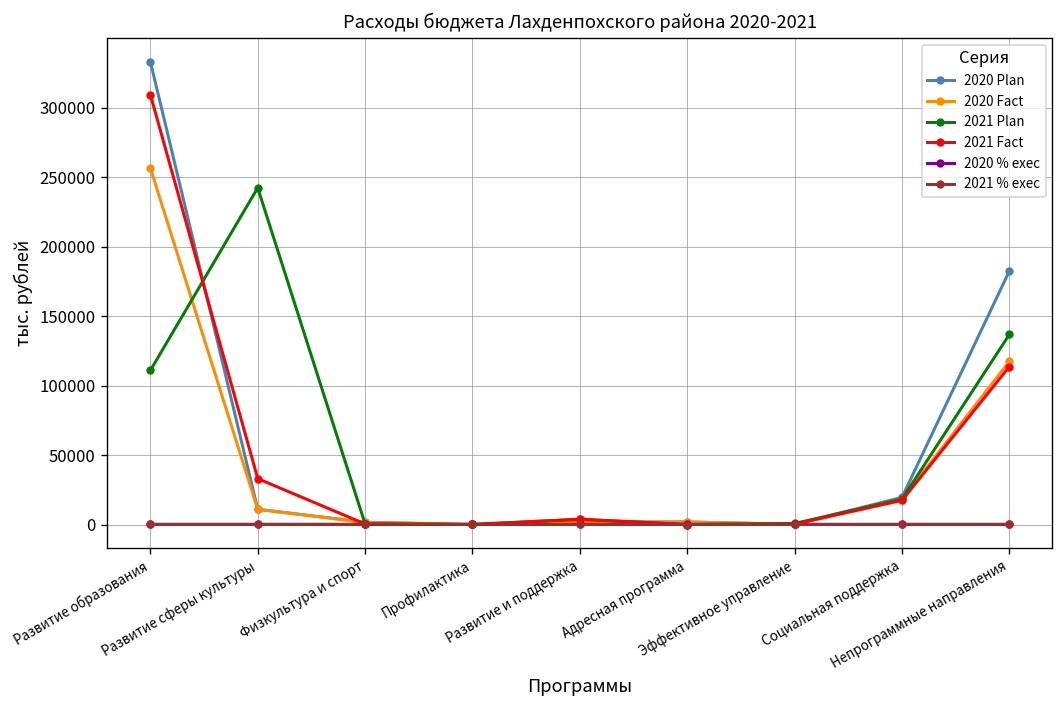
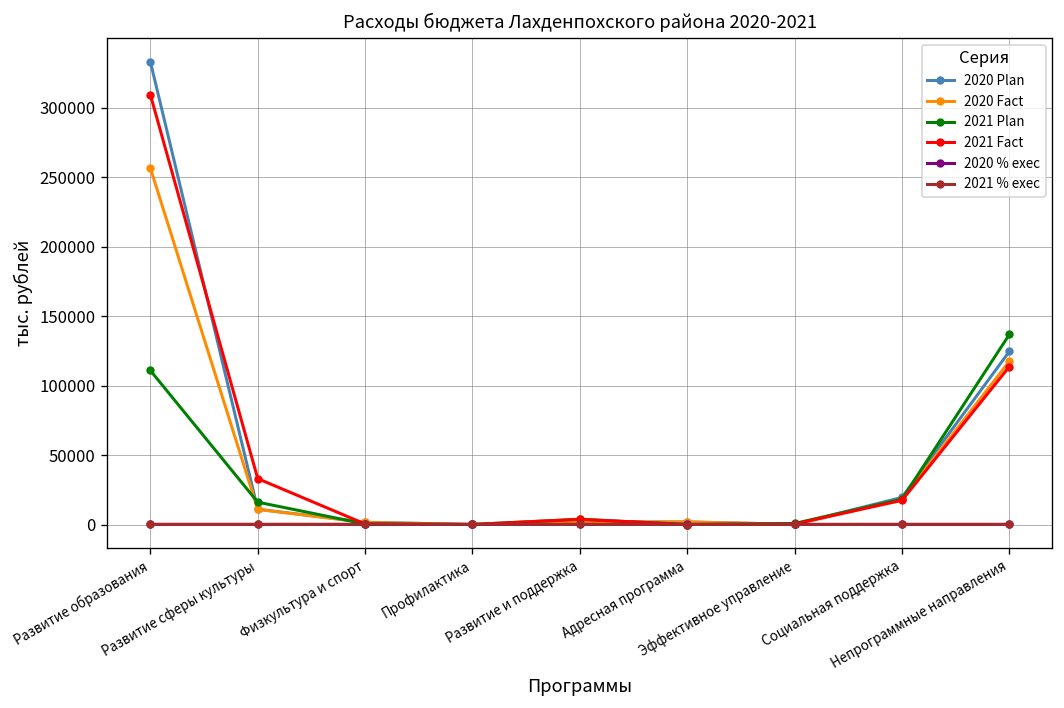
  {
    "2020 Plan": {
      "Развитие образования": 333000,
-     "Непрограммные направления": 183000
+     "Непрограммные направления": 125000
    },
    "2020 Fact": {
      "Развитие образования": 257000,
      "Непрограммные направления": 118000
    },
    "2021 Plan": {
      "Развитие образования": 111000,
-     "Развитие сферы культуры": 242000,
+     "Развитие сферы культуры": 16000,
      "Непрограммные направления": 137000
    },
    "2021 Fact": {
      "Развитие образования": 310000,
      "Развитие сферы культуры": 33000,
      "Непрограммные направления": 114000
    },
    "2021 % exec": {
      "Развитие образования": 0,
      "Развитие сферы культуры": 0,
      "Социальная поддержка": 0,
      "Непрограммные направления": 0
    }
  }
